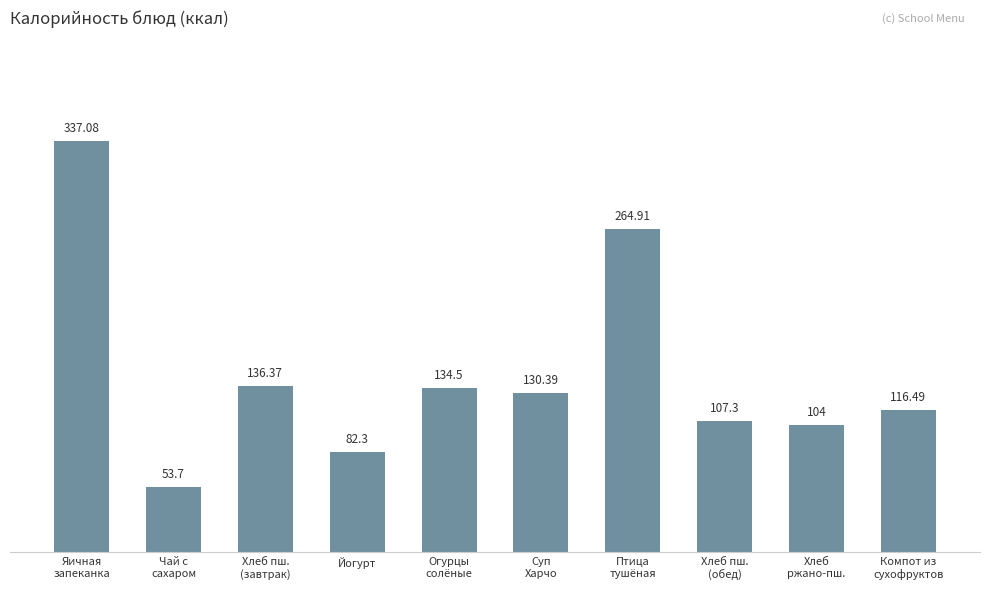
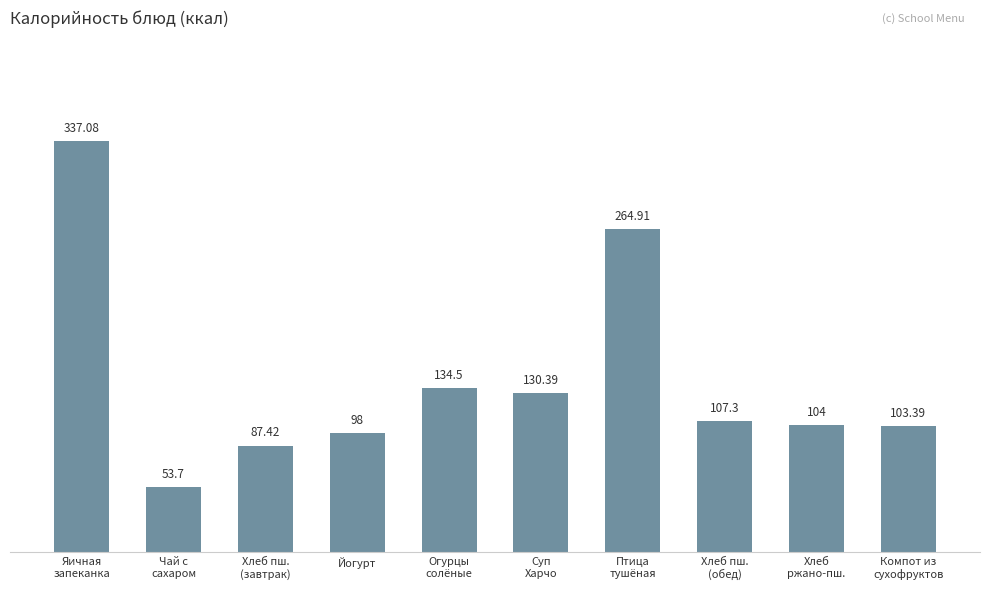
  {
    "Яичная запеканка": 337.08,
    "Чай с сахаром": 53.7,
-   "Хлеб пш. (завтрак)": 136.37,
-   "Йогурт": 82.3,
+   "Хлеб пш. (завтрак)": 87.42,
+   "Йогурт": 98,
    "Огурцы солёные": 134.5,
    "Суп Харчо": 130.39,
    "Птица тушёная": 264.91,
    "Хлеб пш. (обед)": 107.3,
    "Хлеб ржано-пш.": 104,
-   "Компот из сухофруктов": 116.49
+   "Компот из сухофруктов": 103.39
  }
